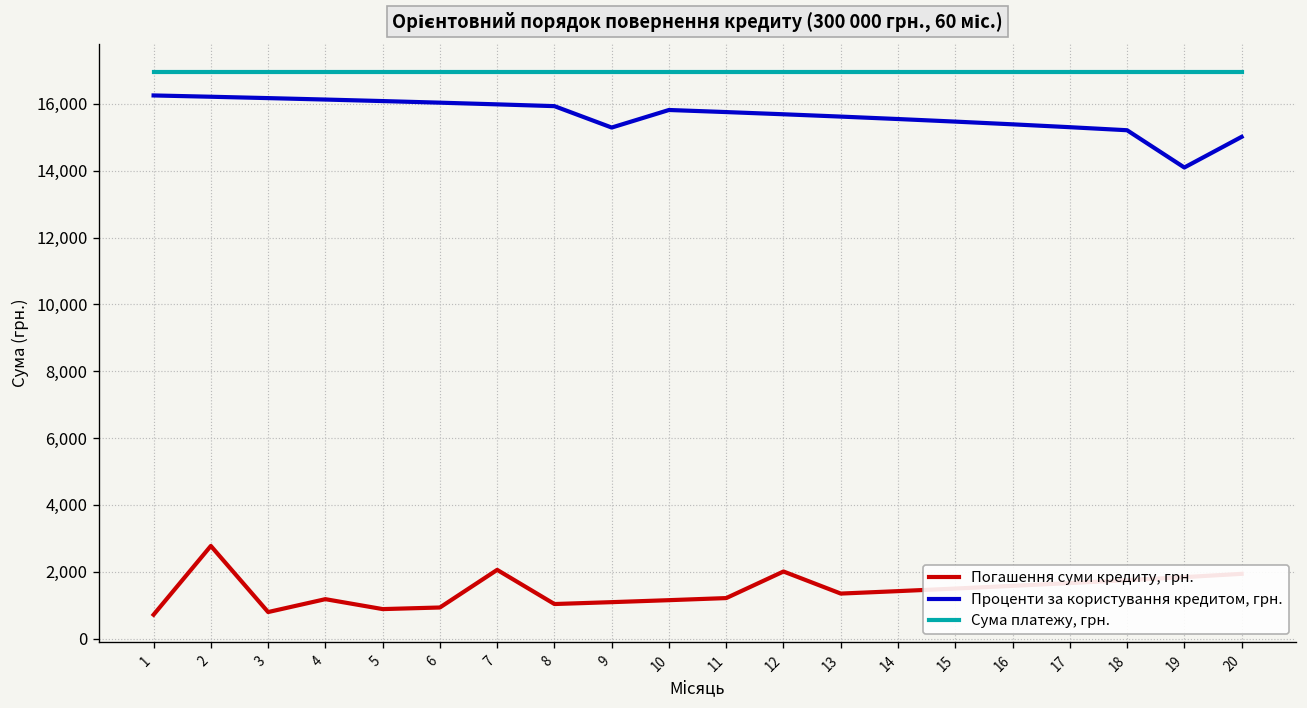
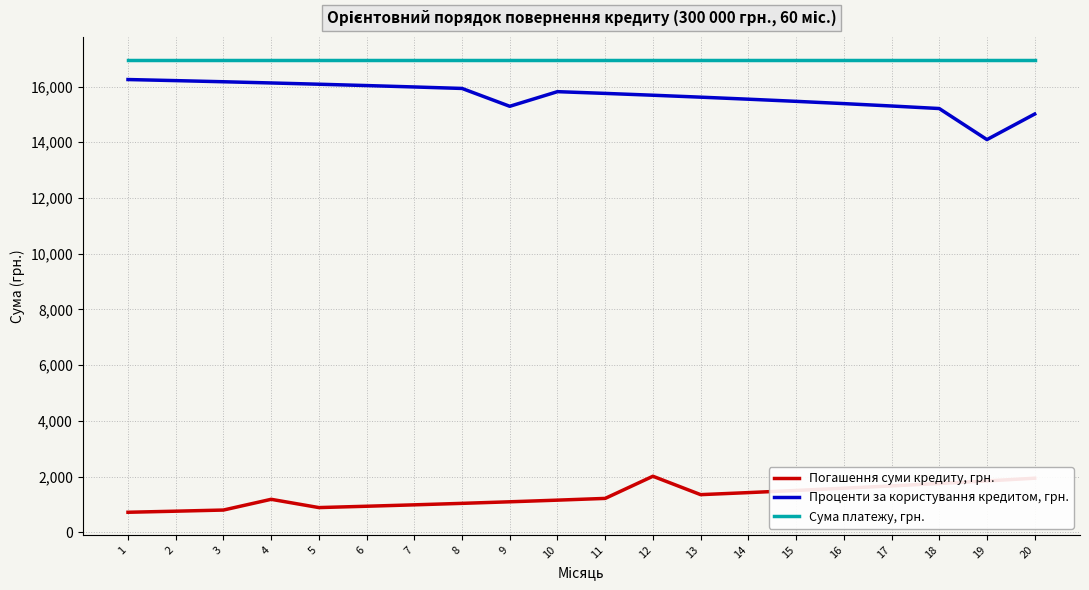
  {
    "Погашення суми кредиту, грн.": {
      "1": "700",
-     "2": "2,800",
+     "2": "800",
      "3": "800",
      "4": "1,200",
      "5": "900",
      "6": "900",
-     "7": "2,100",
+     "7": "1,000",
      "8": "1,000",
      "9": "1,100",
      "10": "1,200",
      "11": "1,200",
      "12": "2,000",
      "13": "1,300",
      "14": "1,400"
    },
    "Проценти за користування кредитом, грн.": {
      "1": "16,300",
      "2": "16,200",
      "3": "16,200",
      "4": "16,100",
      "5": "16,100",
      "6": "16,000",
      "7": "16,000",
      "8": "15,900",
      "9": "15,300",
      "10": "15,800",
      "11": "15,800",
      "12": "15,700",
      "13": "15,600",
      "14": "15,500",
      "15": "15,500",
      "16": "15,400",
      "17": "15,300",
      "18": "15,200",
      "19": "14,100",
      "20": "15,000"
    },
    "Сума платежу, грн.": {
      "1": "17,000",
      "2": "17,000",
      "3": "17,000",
      "4": "17,000",
      "5": "17,000",
      "6": "17,000",
      "7": "17,000",
      "8": "17,000",
      "9": "17,000",
      "10": "17,000",
      "11": "17,000",
      "12": "17,000",
      "13": "17,000",
      "14": "17,000",
      "15": "17,000",
      "16": "17,000",
      "17": "17,000",
      "18": "17,000",
      "19": "17,000",
      "20": "17,000"
    }
  }
